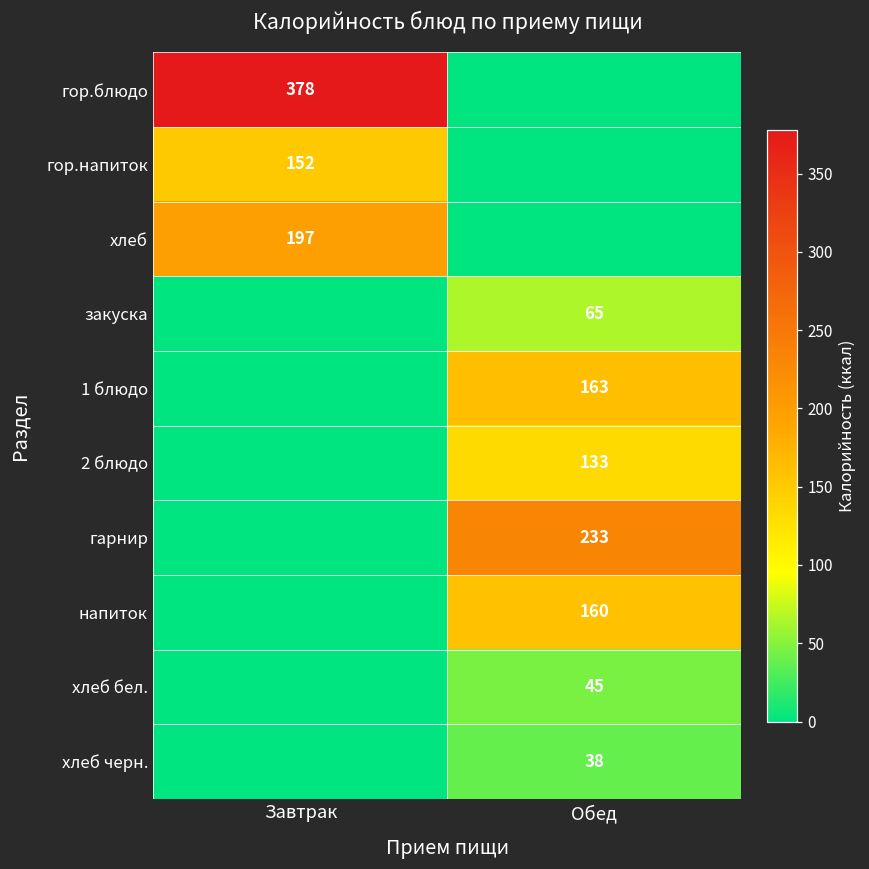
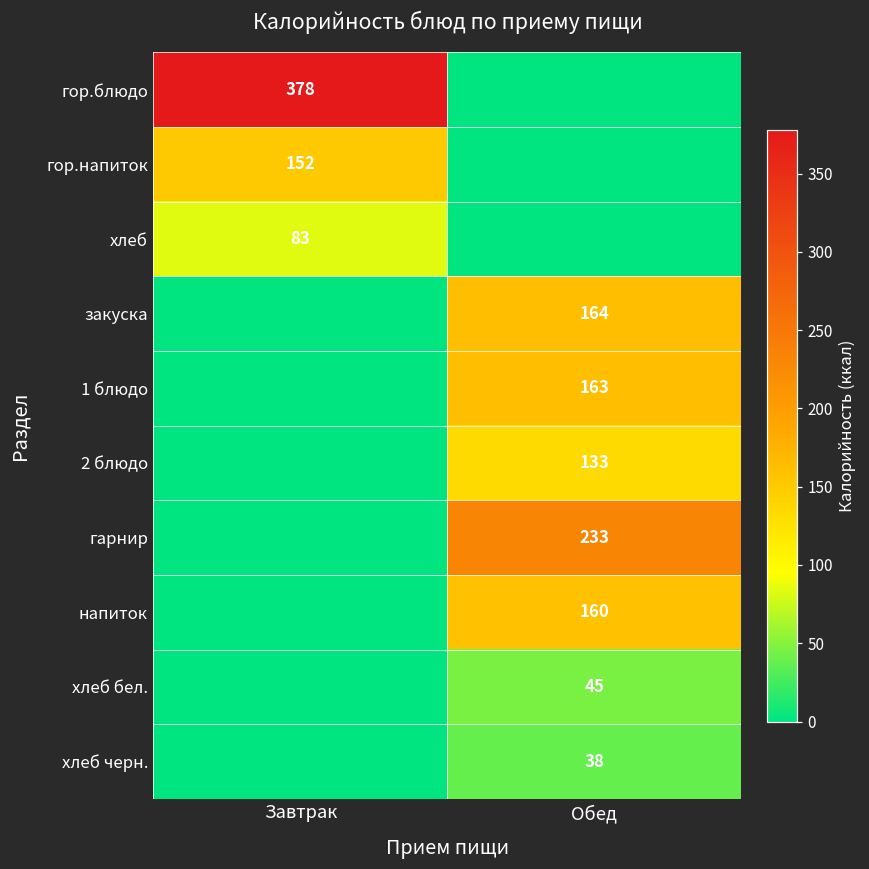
  {
    "гор.блюдо": {
      "Завтрак": 378
    },
    "гор.напиток": {
      "Завтрак": 152
    },
    "хлеб": {
-     "Завтрак": 197
+     "Завтрак": 83
    },
    "закуска": {
-     "Обед": 65
+     "Обед": 164
    },
    "1 блюдо": {
      "Обед": 163
    },
    "2 блюдо": {
      "Обед": 133
    },
    "гарнир": {
      "Обед": 233
    },
    "напиток": {
      "Обед": 160
    },
    "хлеб бел.": {
      "Обед": 45
    },
    "хлеб черн.": {
      "Обед": 38
    }
  }
